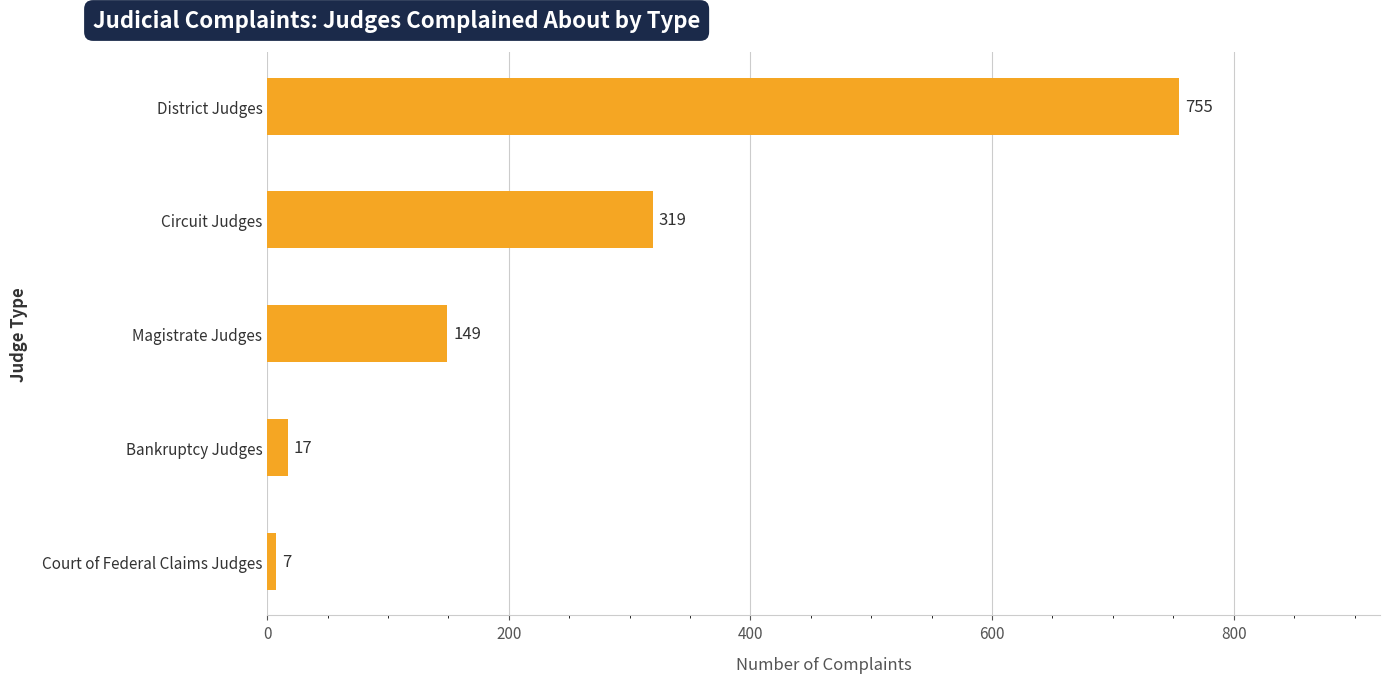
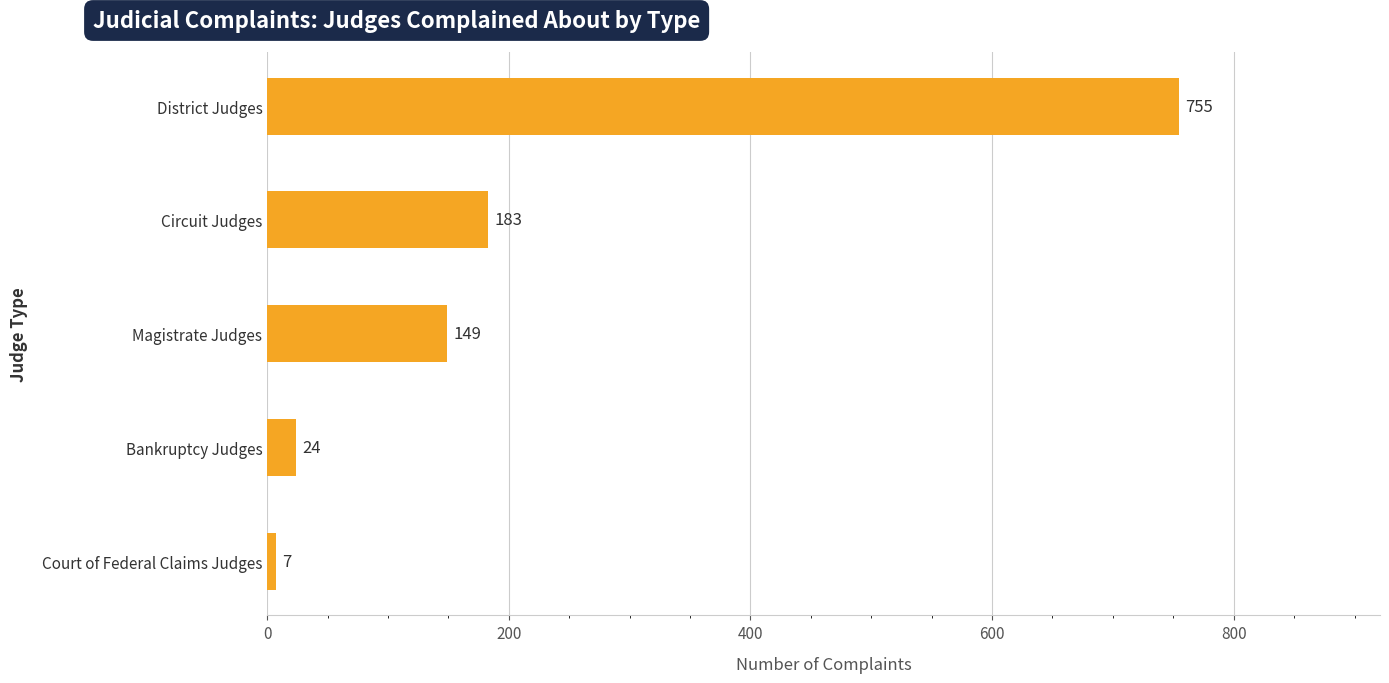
  {
    "District Judges": 755,
-   "Circuit Judges": 319,
+   "Circuit Judges": 183,
    "Magistrate Judges": 149,
-   "Bankruptcy Judges": 17,
+   "Bankruptcy Judges": 24,
    "Court of Federal Claims Judges": 7
  }
